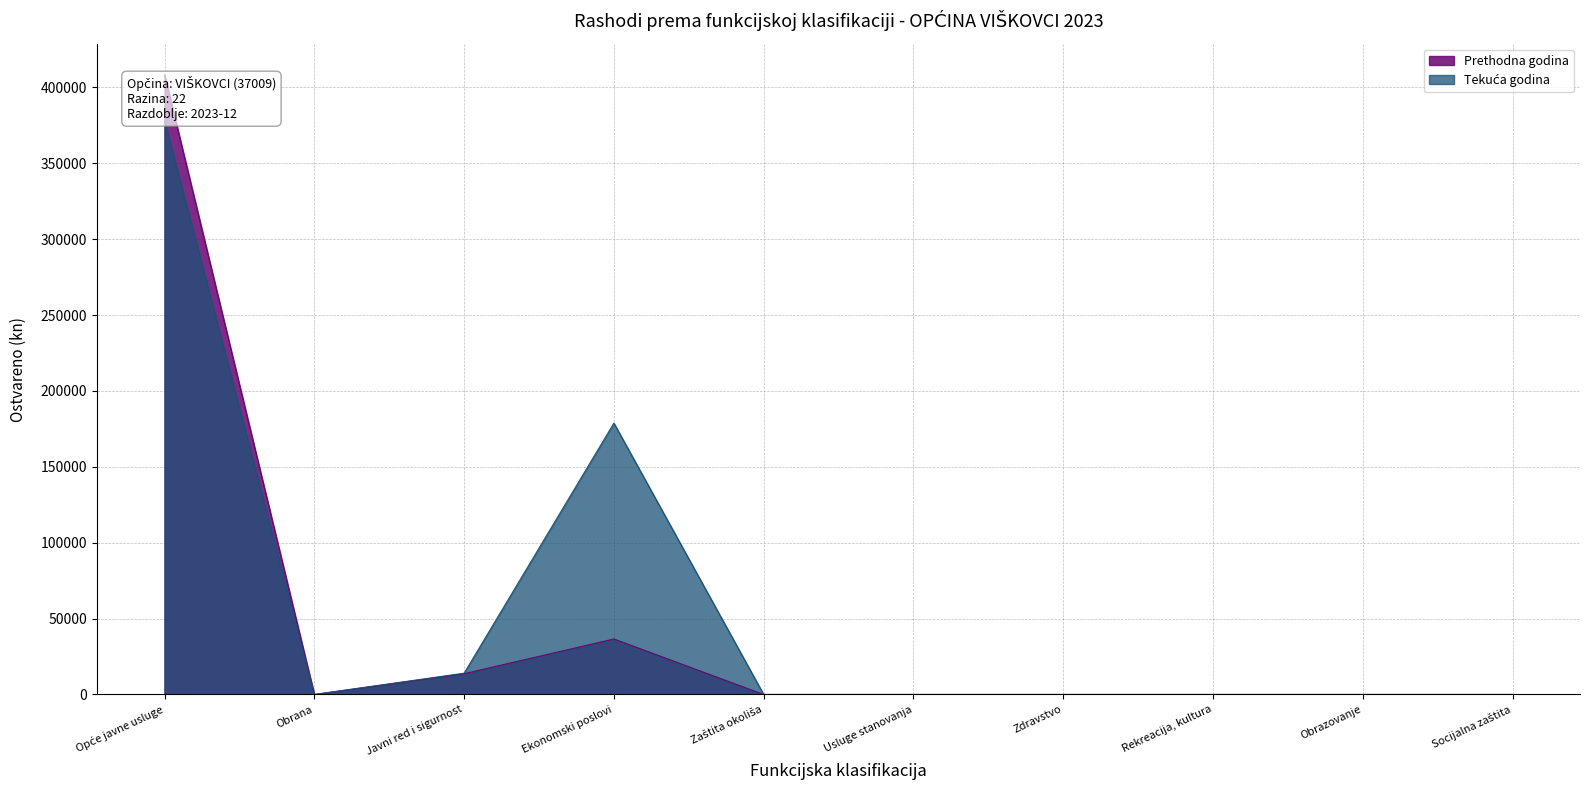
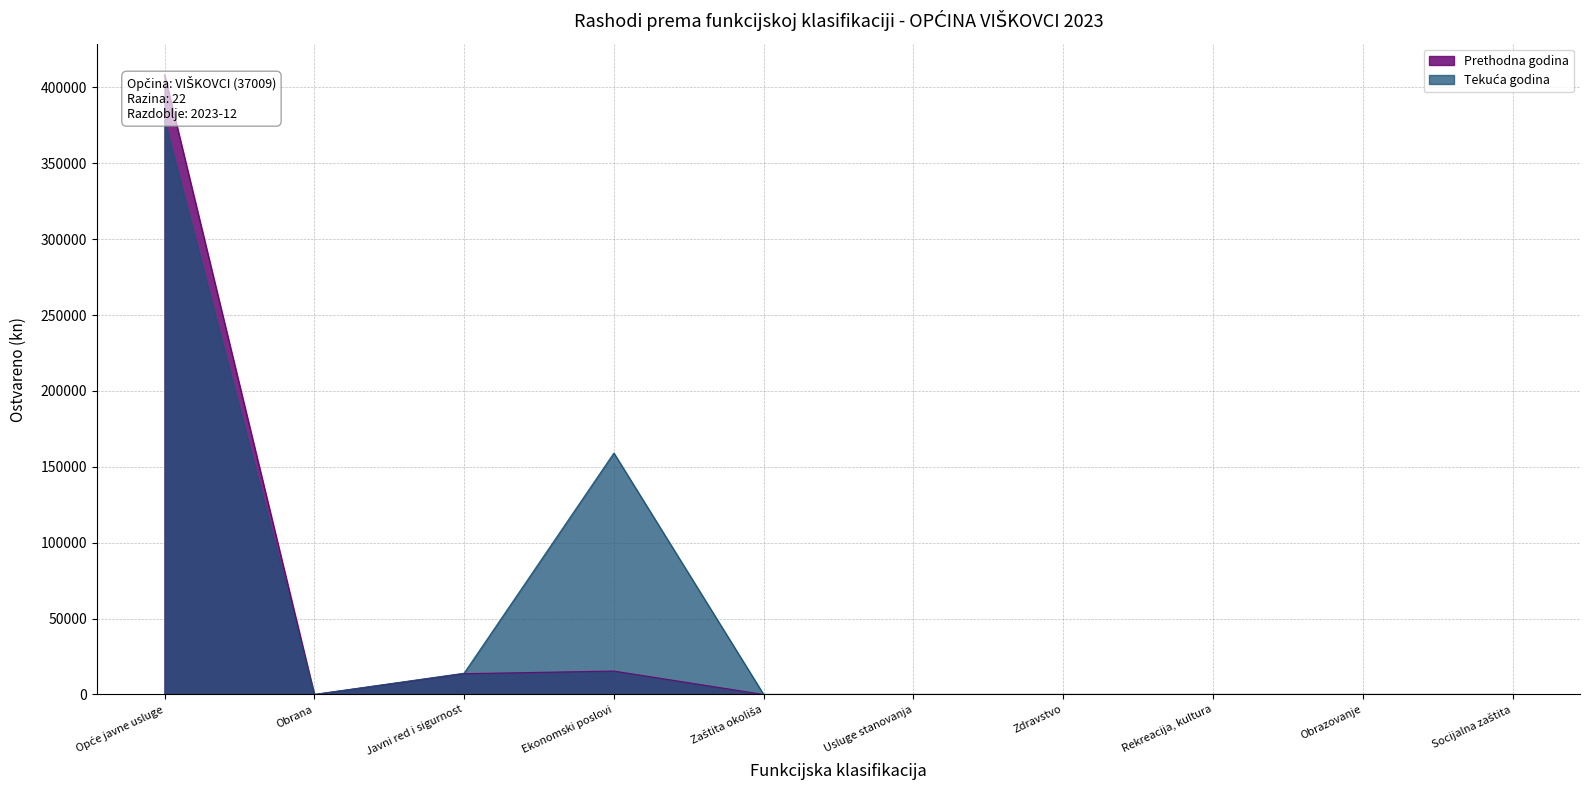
  {
    "Prethodna godina": {
-     "Ekonomski poslovi": 37000
+     "Ekonomski poslovi": 15000
    },
    "Tekuća godina": {
-     "Ekonomski poslovi": 179000
+     "Ekonomski poslovi": 159000
    }
  }
